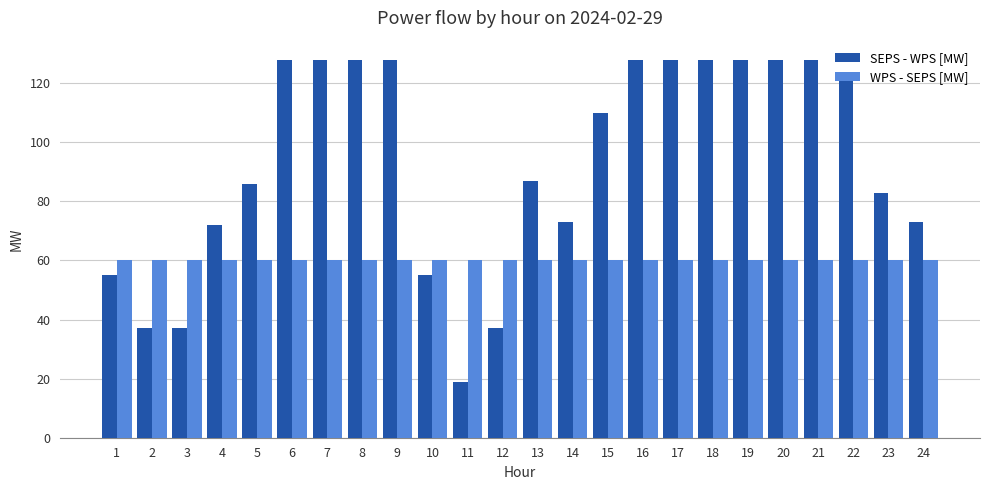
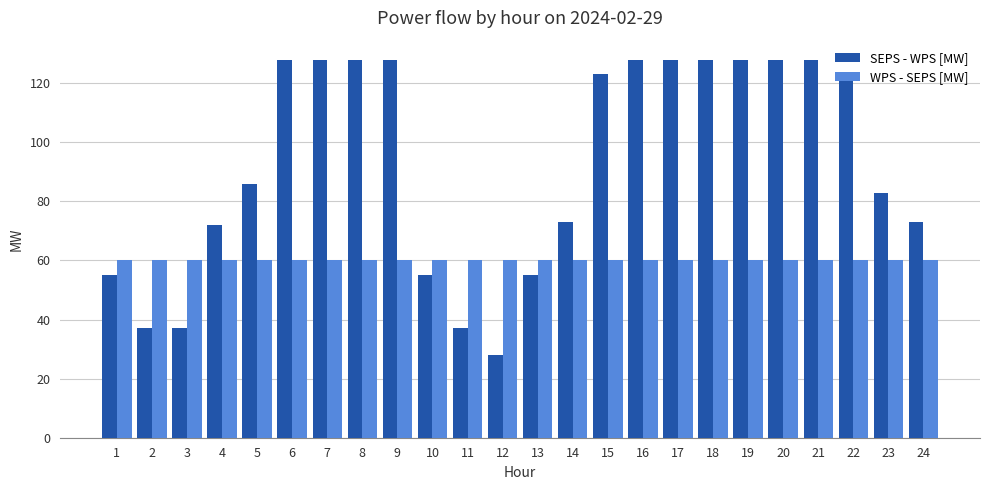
  {
    "SEPS - WPS [MW]": {
      "1": 55,
      "2": 37,
      "3": 37,
      "4": 72,
      "5": 86,
      "6": 128,
      "7": 128,
      "8": 128,
      "9": 128,
      "10": 55,
-     "11": 19,
-     "12": 37,
-     "13": 87,
+     "11": 37,
+     "12": 28,
+     "13": 55,
      "14": 73,
-     "15": 110,
+     "15": 123,
      "16": 128,
      "17": 128,
      "18": 128,
      "19": 128,
      "20": 128,
      "21": 128,
      "22": 122,
      "23": 83,
      "24": 73
    },
    "WPS - SEPS [MW]": {
      "1": 60,
      "2": 60,
      "3": 60,
      "4": 60,
      "5": 60,
      "6": 60,
      "7": 60,
      "8": 60,
      "9": 60,
      "10": 60,
      "11": 60,
      "12": 60,
      "13": 60,
      "14": 60,
      "15": 60,
      "16": 60,
      "17": 60,
      "18": 60,
      "19": 60,
      "20": 60,
      "21": 60,
      "22": 60,
      "23": 60,
      "24": 60
    }
  }
